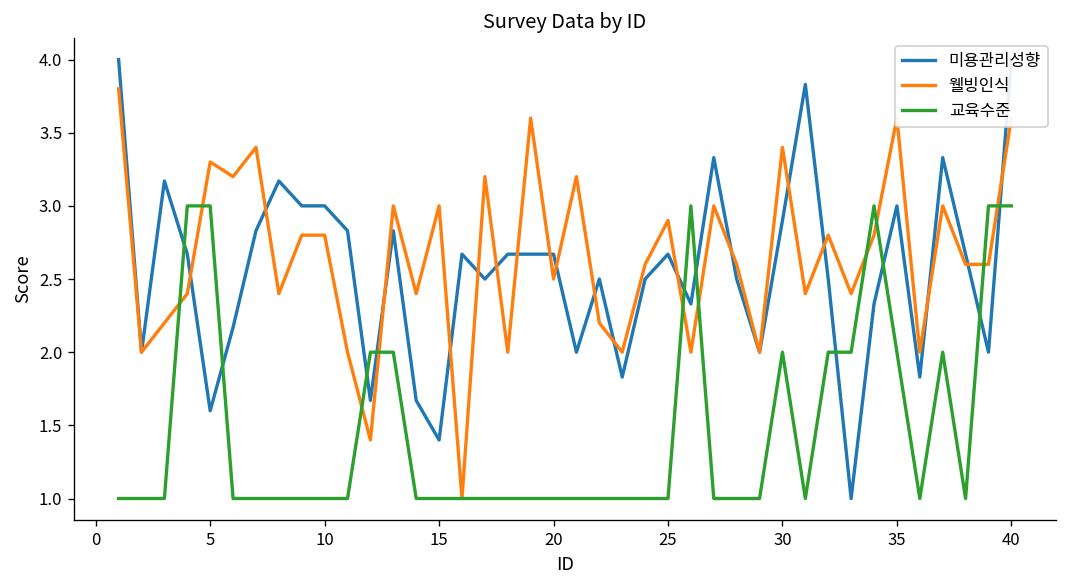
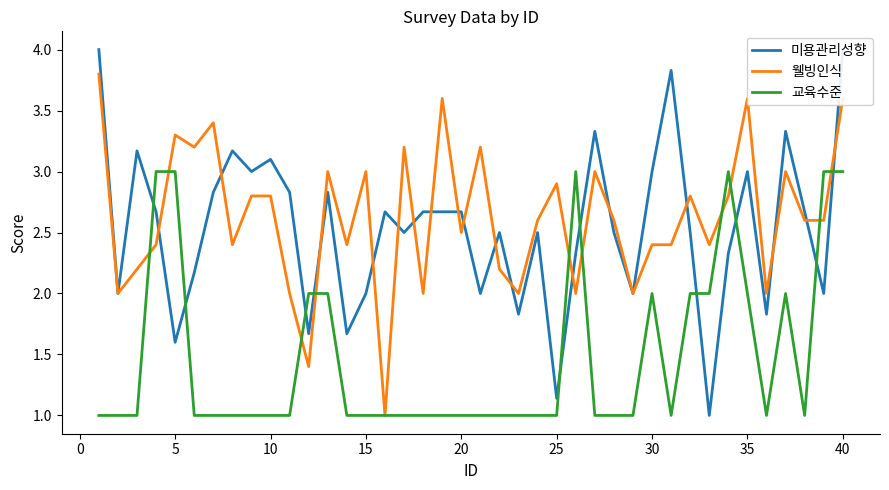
  {
    "미용관리성향": {
      "5": 1.60,
-     "10": 3.0,
-     "15": 1.4,
+     "10": 3.1,
+     "15": 2.0,
      "20": 2.67,
-     "25": 2.67,
-     "30": 2.9,
+     "25": 1.14,
+     "30": 3.0,
      "35": 3.00
    },
    "웰빙인식": {
      "5": 3.3,
      "10": 2.8,
      "15": 3.0,
      "20": 2.5,
      "25": 2.9,
-     "30": 3.4
+     "30": 2.4
    },
    "교육수준": {
      "5": 3.00,
      "10": 1.00,
      "15": 1.00,
      "20": 1.00,
      "25": 1.00,
      "30": 2.00,
      "35": 2.00,
      "40": 3.00
    }
  }
